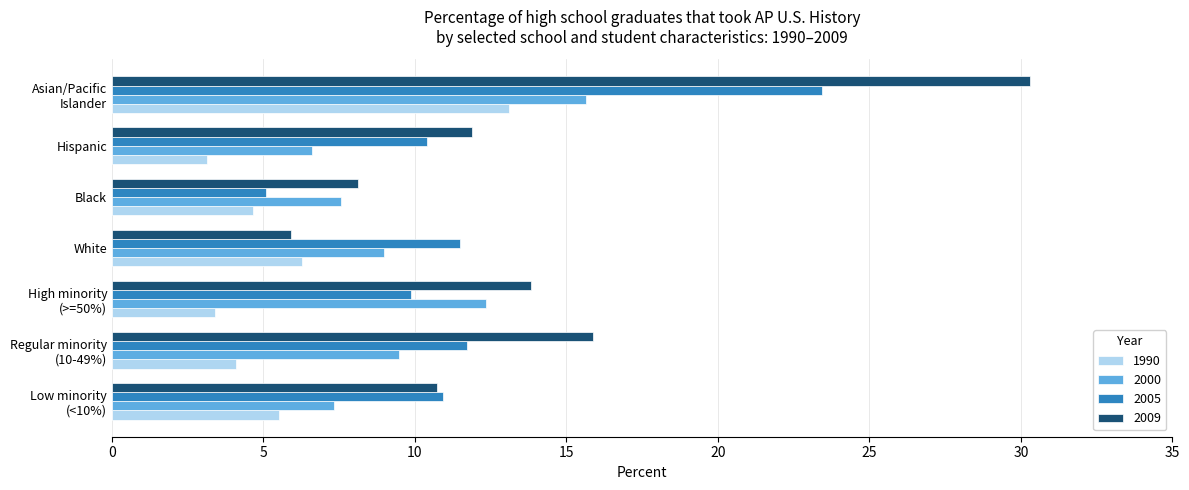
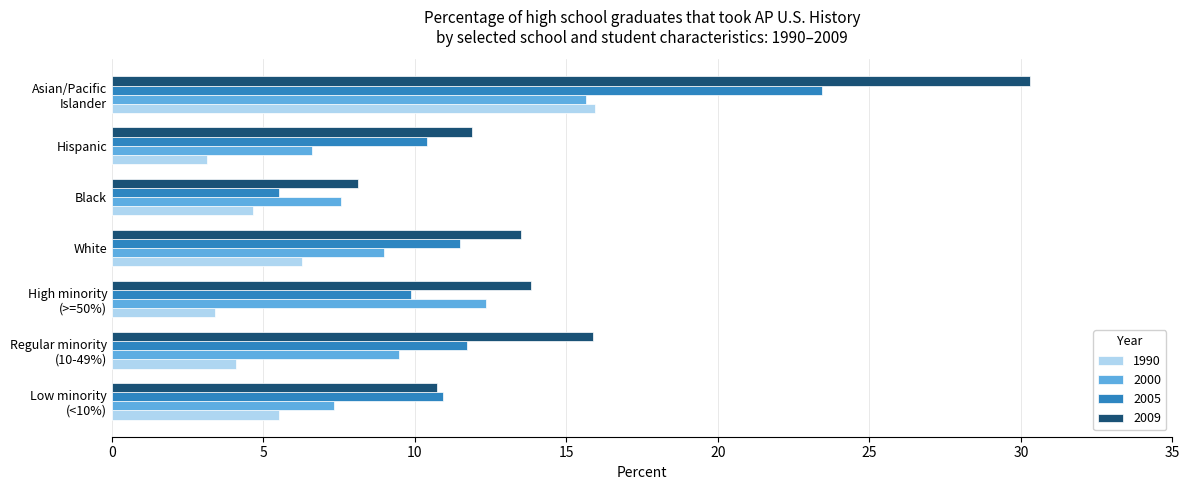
  {
    "1990": {
-     "Asian/Pacific Islander": 13.1,
+     "Asian/Pacific Islander": 16.0,
      "Hispanic": 3.1,
      "Black": 4.7,
      "White": 6.3,
      "High minority (>=50%)": 3.4,
      "Regular minority (10-49%)": 4.1,
      "Low minority (<10%)": 5.5
    },
    "2000": {
      "Asian/Pacific Islander": 15.7,
      "Hispanic": 6.6,
      "Black": 7.6,
      "White": 9.0,
      "High minority (>=50%)": 12.3,
      "Regular minority (10-49%)": 9.5,
      "Low minority (<10%)": 7.3
    },
    "2005": {
      "Asian/Pacific Islander": 23.4,
      "Hispanic": 10.4,
-     "Black": 5.1,
+     "Black": 5.5,
      "White": 11.5,
      "High minority (>=50%)": 9.9,
      "Regular minority (10-49%)": 11.7,
      "Low minority (<10%)": 10.9
    },
    "2009": {
      "Asian/Pacific Islander": 30.3,
      "Hispanic": 11.9,
      "Black": 8.1,
-     "White": 5.9,
+     "White": 13.5,
      "High minority (>=50%)": 13.8,
      "Regular minority (10-49%)": 15.9,
      "Low minority (<10%)": 10.7
    }
  }
